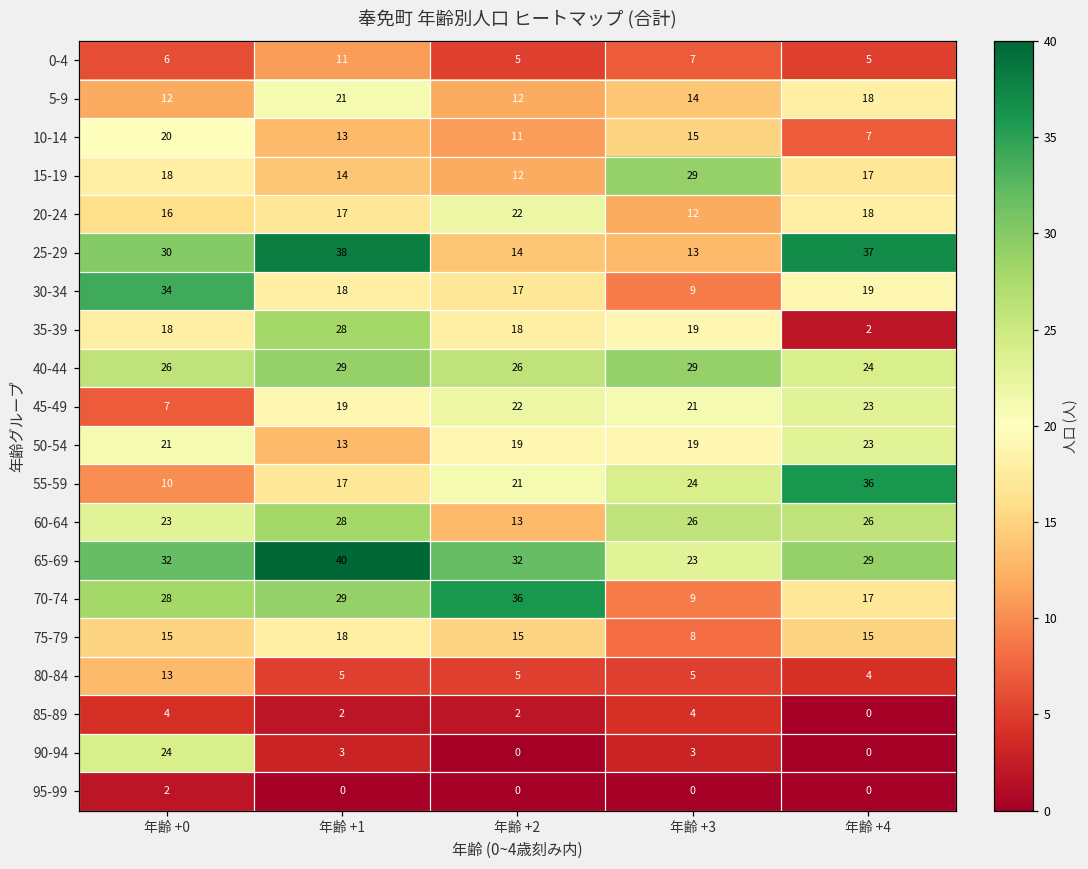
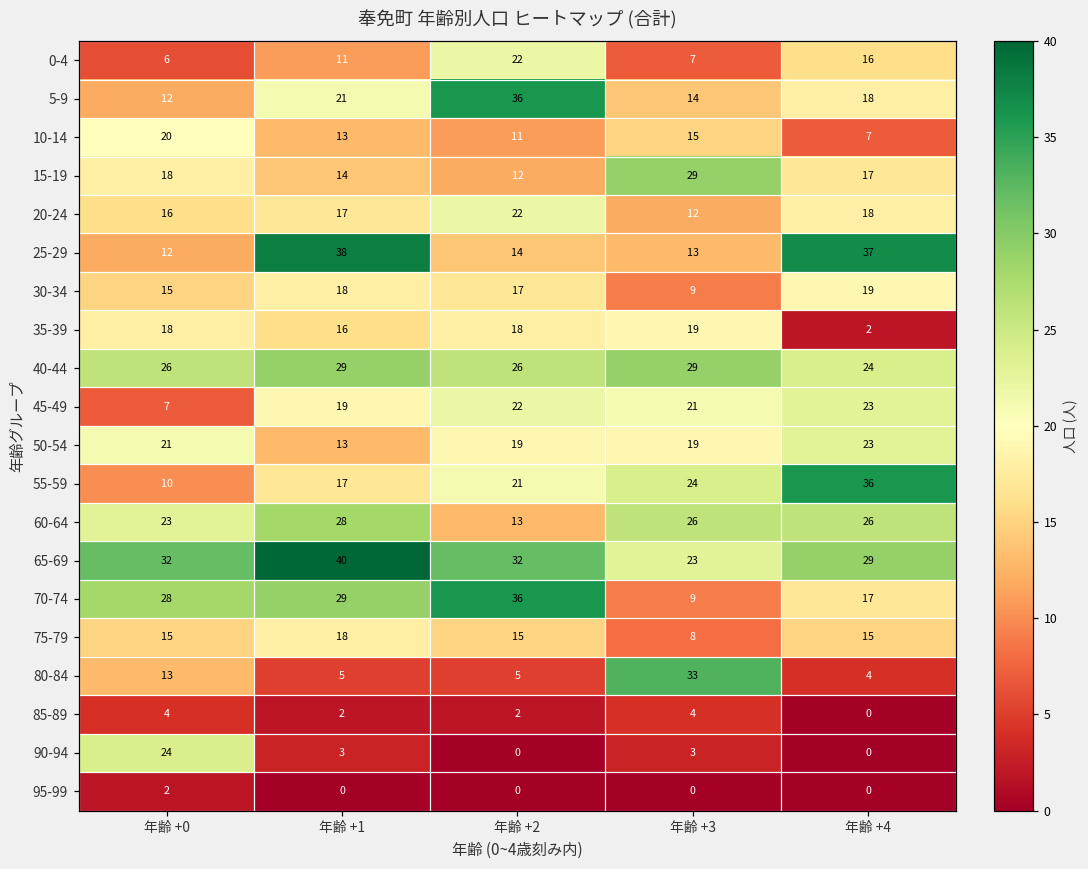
  {
    "0-4": {
      "年齢 +0": 6,
      "年齢 +1": 11,
-     "年齢 +2": 5,
+     "年齢 +2": 22,
      "年齢 +3": 7,
-     "年齢 +4": 5
+     "年齢 +4": 16
    },
    "5-9": {
      "年齢 +0": 12,
      "年齢 +1": 21,
-     "年齢 +2": 12,
+     "年齢 +2": 36,
      "年齢 +3": 14,
      "年齢 +4": 18
    },
    "10-14": {
      "年齢 +0": 20,
      "年齢 +1": 13,
      "年齢 +2": 11,
      "年齢 +3": 15,
      "年齢 +4": 7
    },
    "15-19": {
      "年齢 +0": 18,
      "年齢 +1": 14,
      "年齢 +2": 12,
      "年齢 +3": 29,
      "年齢 +4": 17
    },
    "20-24": {
      "年齢 +0": 16,
      "年齢 +1": 17,
      "年齢 +2": 22,
      "年齢 +3": 12,
      "年齢 +4": 18
    },
    "25-29": {
-     "年齢 +0": 30,
+     "年齢 +0": 12,
      "年齢 +1": 38,
      "年齢 +2": 14,
      "年齢 +3": 13,
      "年齢 +4": 37
    },
    "30-34": {
-     "年齢 +0": 34,
+     "年齢 +0": 15,
      "年齢 +1": 18,
      "年齢 +2": 17,
      "年齢 +3": 9,
      "年齢 +4": 19
    },
    "35-39": {
      "年齢 +0": 18,
-     "年齢 +1": 28,
+     "年齢 +1": 16,
      "年齢 +2": 18,
      "年齢 +3": 19,
      "年齢 +4": 2
    },
    "40-44": {
      "年齢 +0": 26,
      "年齢 +1": 29,
      "年齢 +2": 26,
      "年齢 +3": 29,
      "年齢 +4": 24
    },
    "45-49": {
      "年齢 +0": 7,
      "年齢 +1": 19,
      "年齢 +2": 22,
      "年齢 +3": 21,
      "年齢 +4": 23
    },
    "50-54": {
      "年齢 +0": 21,
      "年齢 +1": 13,
      "年齢 +2": 19,
      "年齢 +3": 19,
      "年齢 +4": 23
    },
    "55-59": {
      "年齢 +0": 10,
      "年齢 +1": 17,
      "年齢 +2": 21,
      "年齢 +3": 24,
      "年齢 +4": 36
    },
    "60-64": {
      "年齢 +0": 23,
      "年齢 +1": 28,
      "年齢 +2": 13,
      "年齢 +3": 26,
      "年齢 +4": 26
    },
    "65-69": {
      "年齢 +0": 32,
      "年齢 +1": 40,
      "年齢 +2": 32,
      "年齢 +3": 23,
      "年齢 +4": 29
    },
    "70-74": {
      "年齢 +0": 28,
      "年齢 +1": 29,
      "年齢 +2": 36,
      "年齢 +3": 9,
      "年齢 +4": 17
    },
    "75-79": {
      "年齢 +0": 15,
      "年齢 +1": 18,
      "年齢 +2": 15,
      "年齢 +3": 8,
      "年齢 +4": 15
    },
    "80-84": {
      "年齢 +0": 13,
      "年齢 +1": 5,
      "年齢 +2": 5,
-     "年齢 +3": 5,
+     "年齢 +3": 33,
      "年齢 +4": 4
    },
    "85-89": {
      "年齢 +0": 4,
      "年齢 +1": 2,
      "年齢 +2": 2,
      "年齢 +3": 4,
      "年齢 +4": 0
    },
    "90-94": {
      "年齢 +0": 24,
      "年齢 +1": 3,
      "年齢 +2": 0,
      "年齢 +3": 3,
      "年齢 +4": 0
    },
    "95-99": {
      "年齢 +0": 2,
      "年齢 +1": 0,
      "年齢 +2": 0,
      "年齢 +3": 0,
      "年齢 +4": 0
    }
  }
